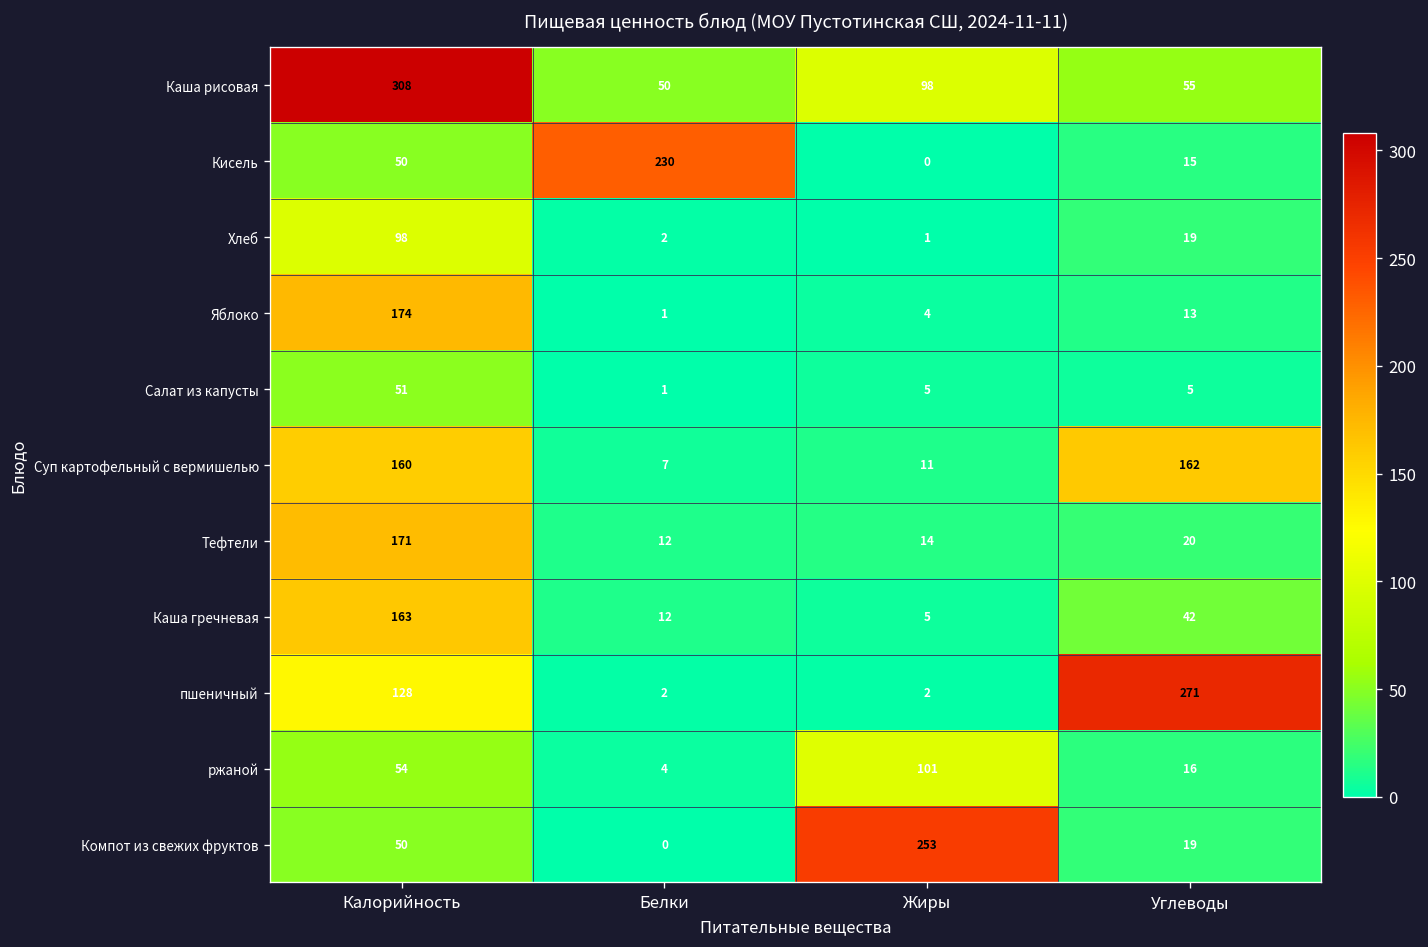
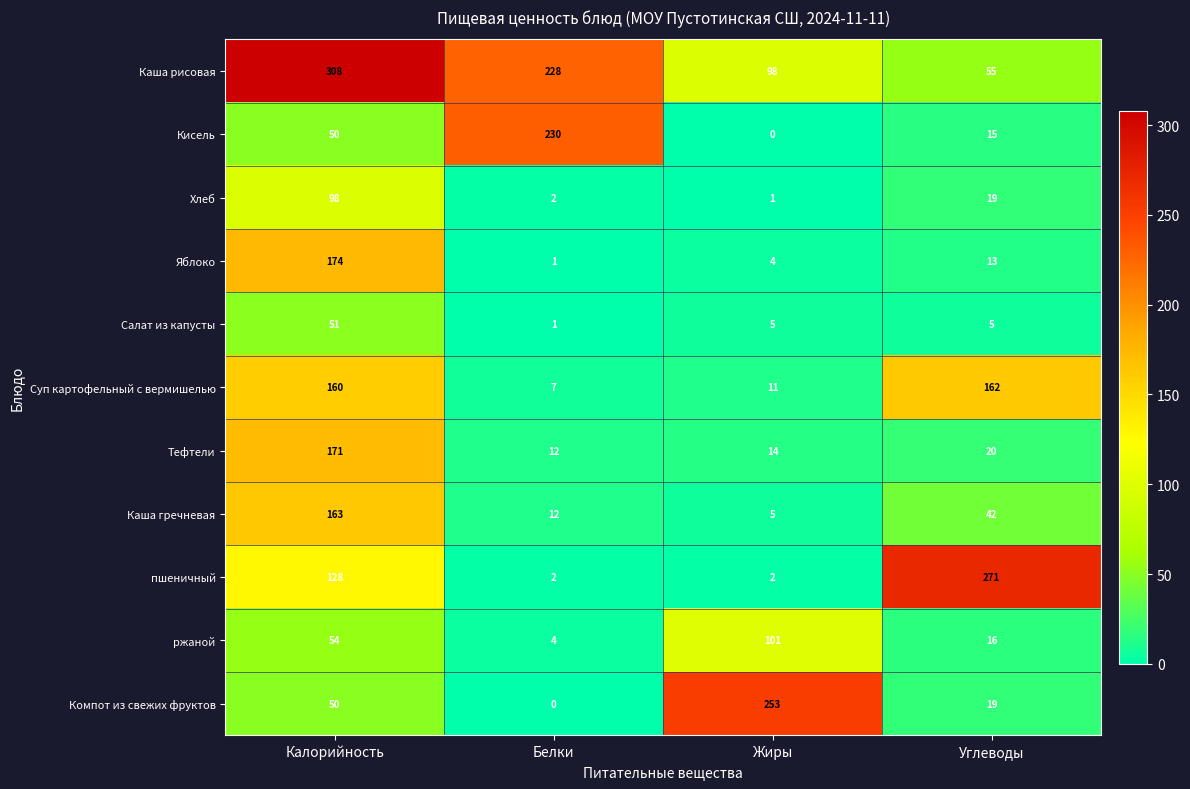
  {
    "Каша рисовая": {
      "Калорийность": 308,
-     "Белки": 50,
+     "Белки": 228,
      "Жиры": 98,
      "Углеводы": 55
    },
    "Кисель": {
      "Калорийность": 50,
      "Белки": 230,
      "Жиры": 0,
      "Углеводы": 15
    },
    "Хлеб": {
      "Калорийность": 98,
      "Белки": 2,
      "Жиры": 1,
      "Углеводы": 19
    },
    "Яблоко": {
      "Калорийность": 174,
      "Белки": 1,
      "Жиры": 4,
      "Углеводы": 13
    },
    "Салат из капусты": {
      "Калорийность": 51,
      "Белки": 1,
      "Жиры": 5,
      "Углеводы": 5
    },
    "Суп картофельный с вермишелью": {
      "Калорийность": 160,
      "Белки": 7,
      "Жиры": 11,
      "Углеводы": 162
    },
    "Тефтели": {
      "Калорийность": 171,
      "Белки": 12,
      "Жиры": 14,
      "Углеводы": 20
    },
    "Каша гречневая": {
      "Калорийность": 163,
      "Белки": 12,
      "Жиры": 5,
      "Углеводы": 42
    },
    "пшеничный": {
      "Калорийность": 128,
      "Белки": 2,
      "Жиры": 2,
      "Углеводы": 271
    },
    "ржаной": {
      "Калорийность": 54,
      "Белки": 4,
      "Жиры": 101,
      "Углеводы": 16
    },
    "Компот из свежих фруктов": {
      "Калорийность": 50,
      "Белки": 0,
      "Жиры": 253,
      "Углеводы": 19
    }
  }
